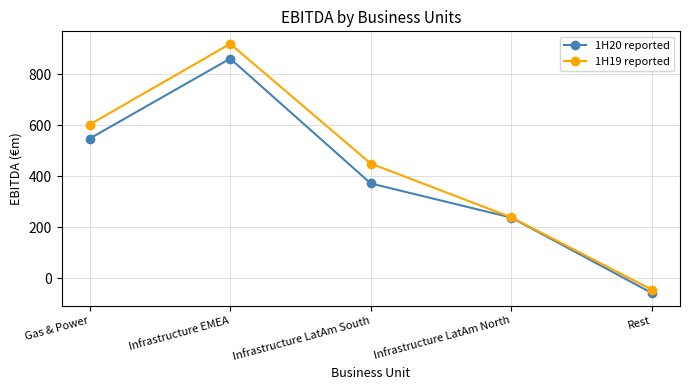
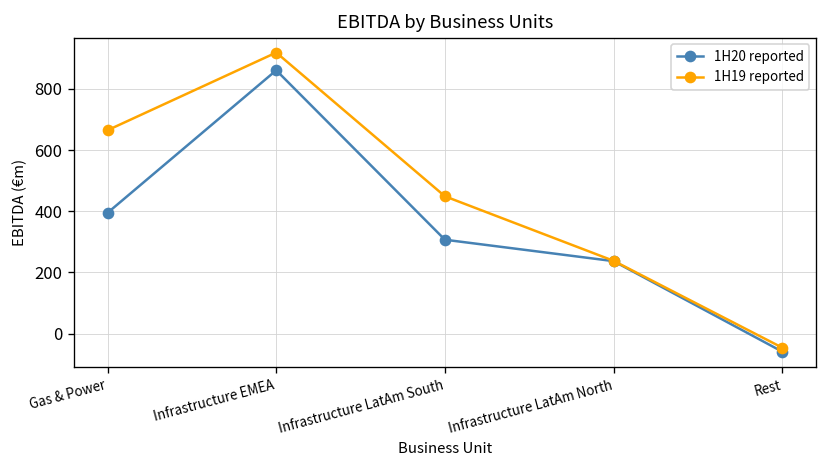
  {
    "1H20 reported": {
-     "Gas & Power": 550,
+     "Gas & Power": 400,
      "Infrastructure EMEA": 860,
-     "Infrastructure LatAm South": 370,
+     "Infrastructure LatAm South": 310,
      "Rest": -60
    },
    "1H19 reported": {
-     "Gas & Power": 600,
+     "Gas & Power": 670,
      "Infrastructure EMEA": 920,
      "Infrastructure LatAm South": 450,
      "Rest": -50
    }
  }
